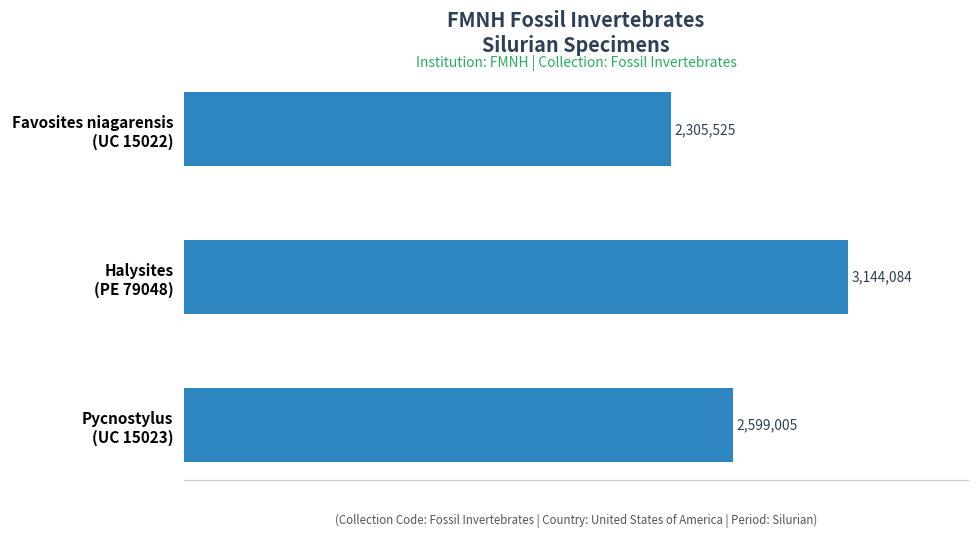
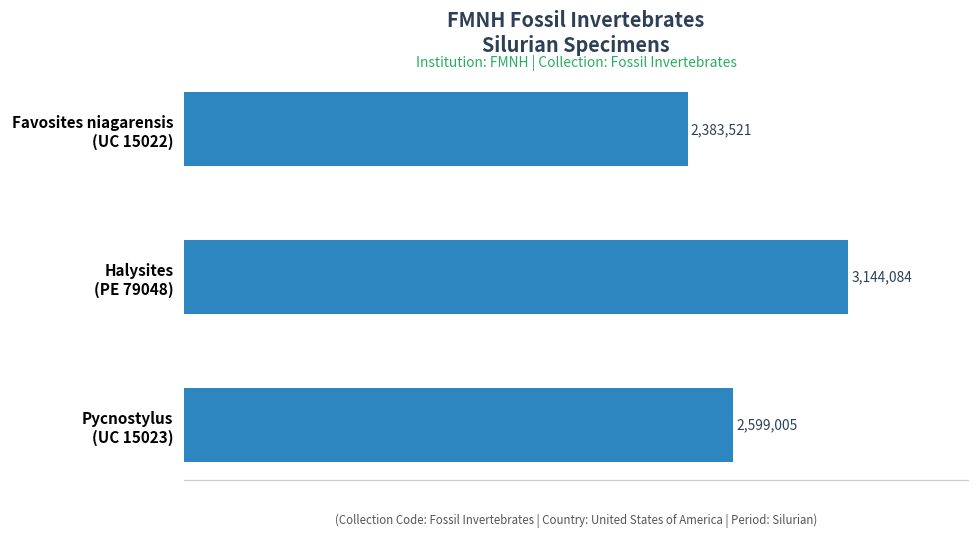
  {
-   "Favosites niagarensis (UC 15022)": "2,305,525",
+   "Favosites niagarensis (UC 15022)": "2,383,521",
    "Halysites (PE 79048)": "3,144,084",
    "Pycnostylus (UC 15023)": "2,599,005"
  }
